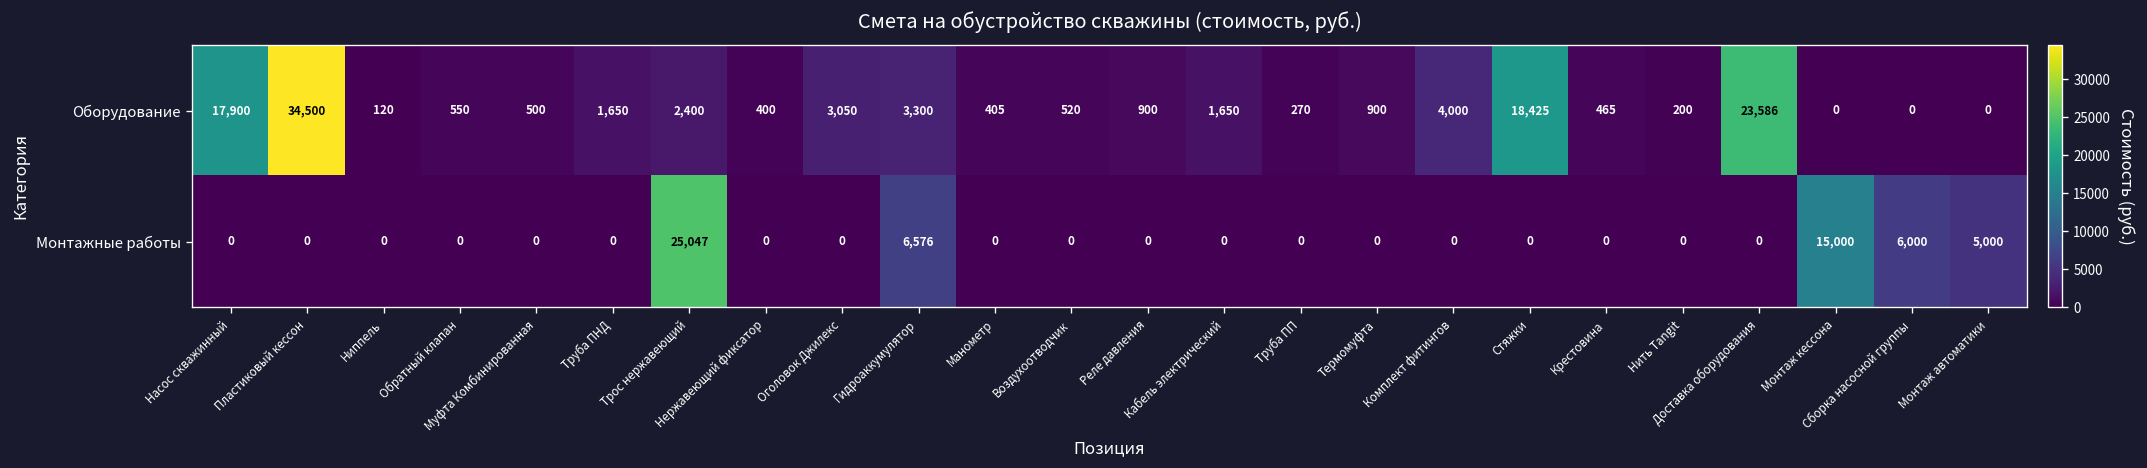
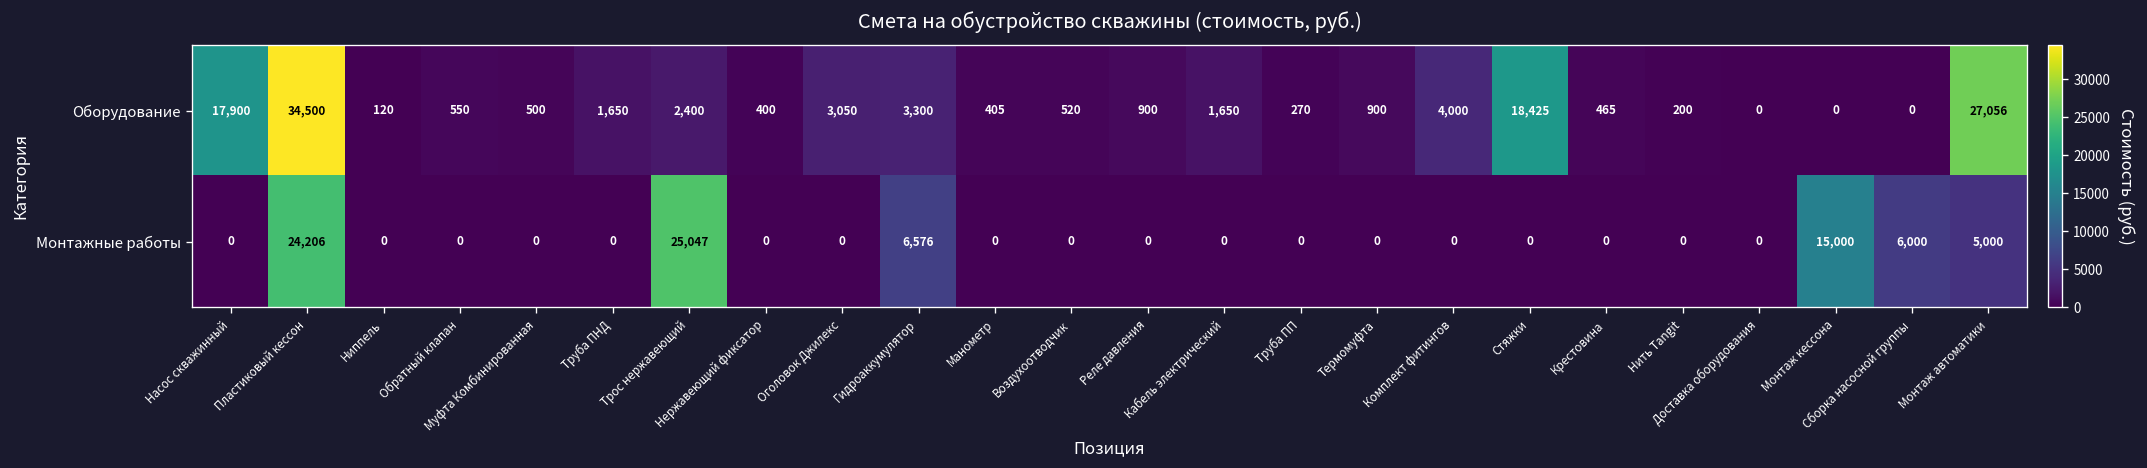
  {
    "Оборудование": {
      "Насос скважинный": "17,900",
      "Пластиковый кессон": "34,500",
      "Ниппель": "120",
      "Обратный клапан": "550",
      "Муфта Комбинированная": "500",
      "Труба ПНД": "1,650",
      "Трос нержавеющий": "2,400",
      "Нержавеющий фиксатор": "400",
      "Оголовок Джилекс": "3,050",
      "Гидроаккумулятор": "3,300",
      "Манометр": "405",
      "Воздухоотводчик": "520",
      "Реле давления": "900",
      "Кабель электрический": "1,650",
      "Труба ПП": "270",
      "Термомуфта": "900",
      "Комплект фитингов": "4,000",
      "Стяжки": "18,425",
      "Крестовина": "465",
      "Нить Tangit": "200",
-     "Доставка оборудования": "23,586",
+     "Доставка оборудования": "0",
      "Монтаж кессона": "0",
      "Сборка насосной группы": "0",
-     "Монтаж автоматики": "0"
+     "Монтаж автоматики": "27,056"
    },
    "Монтажные работы": {
      "Насос скважинный": "0",
-     "Пластиковый кессон": "0",
+     "Пластиковый кессон": "24,206",
      "Ниппель": "0",
      "Обратный клапан": "0",
      "Муфта Комбинированная": "0",
      "Труба ПНД": "0",
      "Трос нержавеющий": "25,047",
      "Нержавеющий фиксатор": "0",
      "Оголовок Джилекс": "0",
      "Гидроаккумулятор": "6,576",
      "Манометр": "0",
      "Воздухоотводчик": "0",
      "Реле давления": "0",
      "Кабель электрический": "0",
      "Труба ПП": "0",
      "Термомуфта": "0",
      "Комплект фитингов": "0",
      "Стяжки": "0",
      "Крестовина": "0",
      "Нить Tangit": "0",
      "Доставка оборудования": "0",
      "Монтаж кессона": "15,000",
      "Сборка насосной группы": "6,000",
      "Монтаж автоматики": "5,000"
    }
  }
